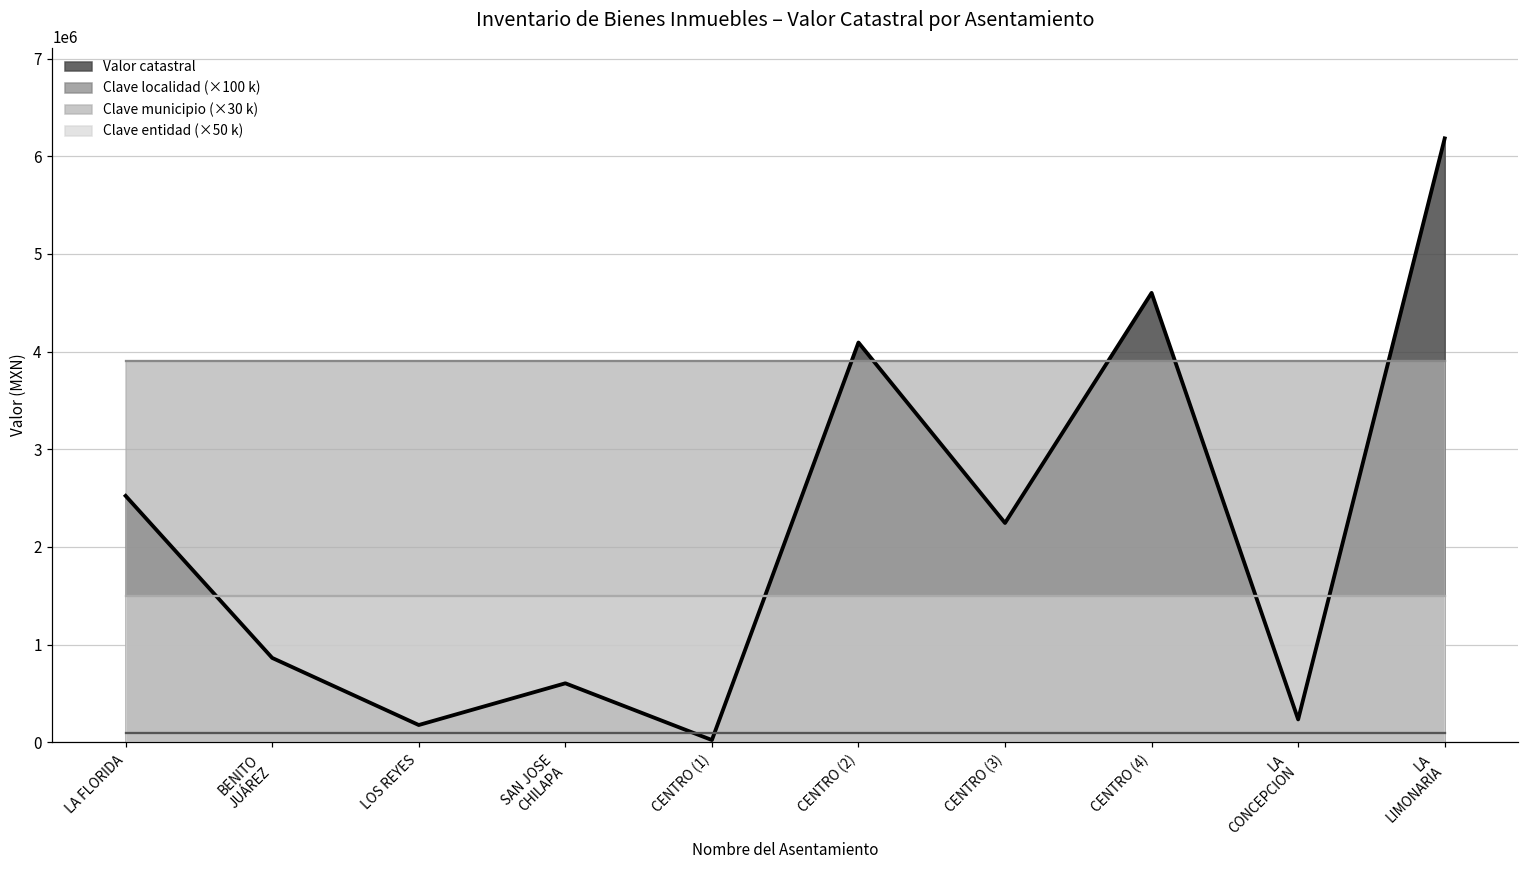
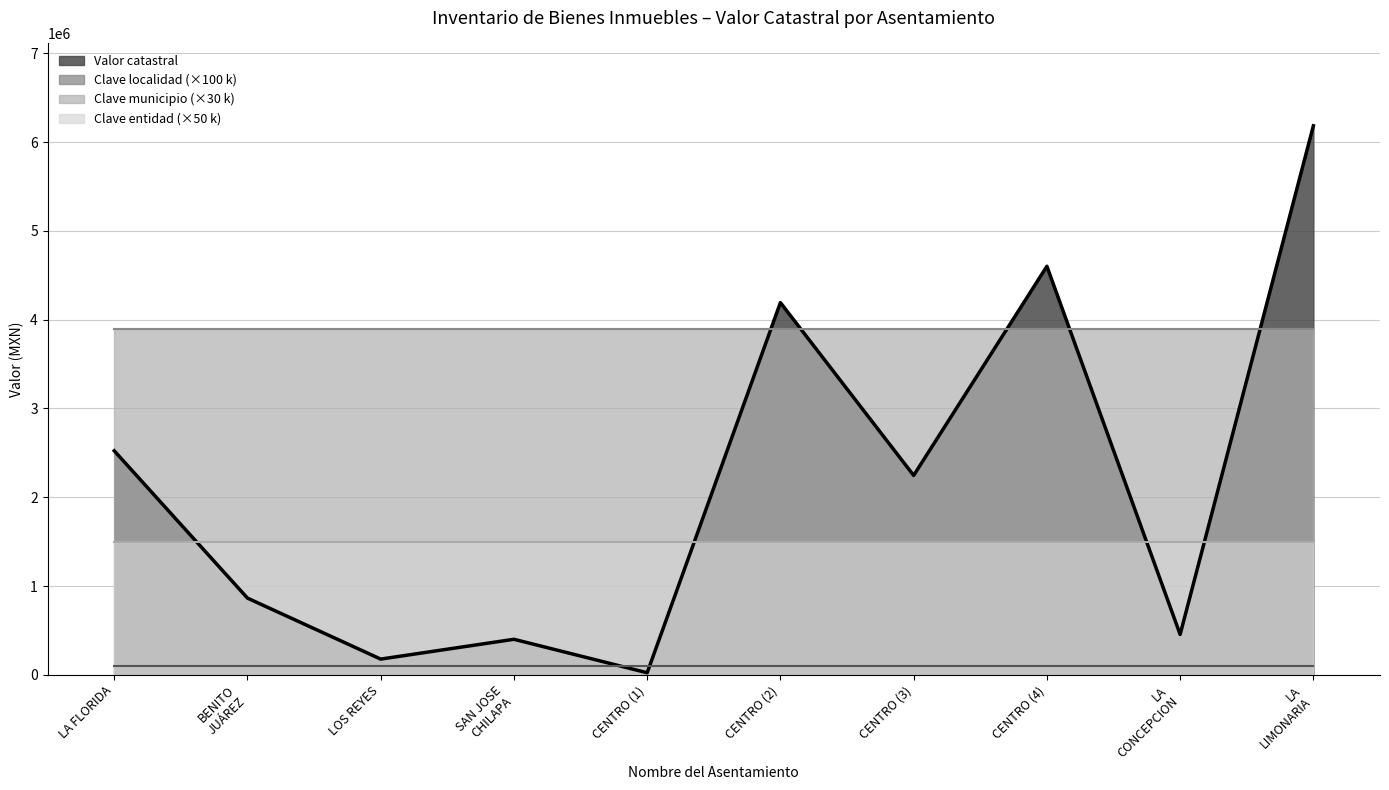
  {
    "Valor catastral": {
      "LA FLORIDA": 2500000,
      "BENITO JUÁREZ": 900000,
      "LOS REYES": 200000,
-     "SAN JOSE CHILAPA": 600000,
+     "SAN JOSE CHILAPA": 400000,
      "CENTRO (1)": 0,
-     "CENTRO (2)": 4100000,
+     "CENTRO (2)": 4200000,
      "CENTRO (3)": 2200000,
      "CENTRO (4)": 4600000,
-     "LA CONCEPCION": 200000,
+     "LA CONCEPCION": 500000,
      "LA LIMONARIA": 6200000
    },
    "Clave localidad (×100 k)": {
      "LA FLORIDA": 100000,
      "BENITO JUÁREZ": 100000,
      "LOS REYES": 100000,
      "SAN JOSE CHILAPA": 100000,
      "CENTRO (1)": 100000,
      "CENTRO (2)": 100000,
      "CENTRO (3)": 100000,
      "CENTRO (4)": 100000,
      "LA CONCEPCION": 100000,
      "LA LIMONARIA": 100000
    },
    "Clave municipio (×30 k)": {
      "LA FLORIDA": 3900000,
      "BENITO JUÁREZ": 3900000,
      "LOS REYES": 3900000,
      "SAN JOSE CHILAPA": 3900000,
      "CENTRO (1)": 3900000,
      "CENTRO (2)": 3900000,
      "CENTRO (3)": 3900000,
      "CENTRO (4)": 3900000,
      "LA CONCEPCION": 3900000,
      "LA LIMONARIA": 3900000
    },
    "Clave entidad (×50 k)": {
      "LA FLORIDA": 1500000,
      "BENITO JUÁREZ": 1500000,
      "LOS REYES": 1500000,
      "SAN JOSE CHILAPA": 1500000,
      "CENTRO (1)": 1500000,
      "CENTRO (2)": 1500000,
      "CENTRO (3)": 1500000,
      "CENTRO (4)": 1500000,
      "LA CONCEPCION": 1500000,
      "LA LIMONARIA": 1500000
    }
  }
